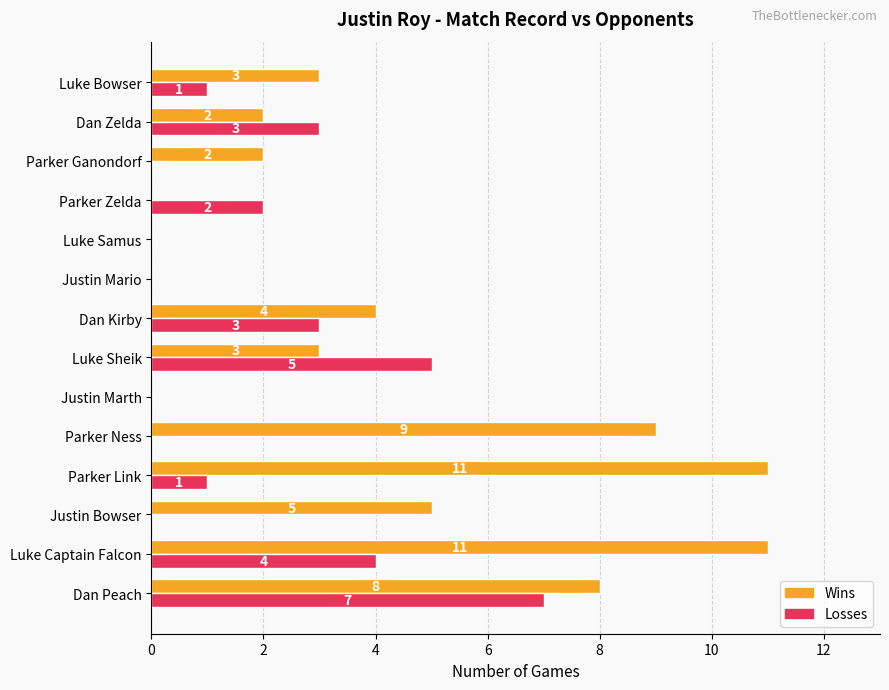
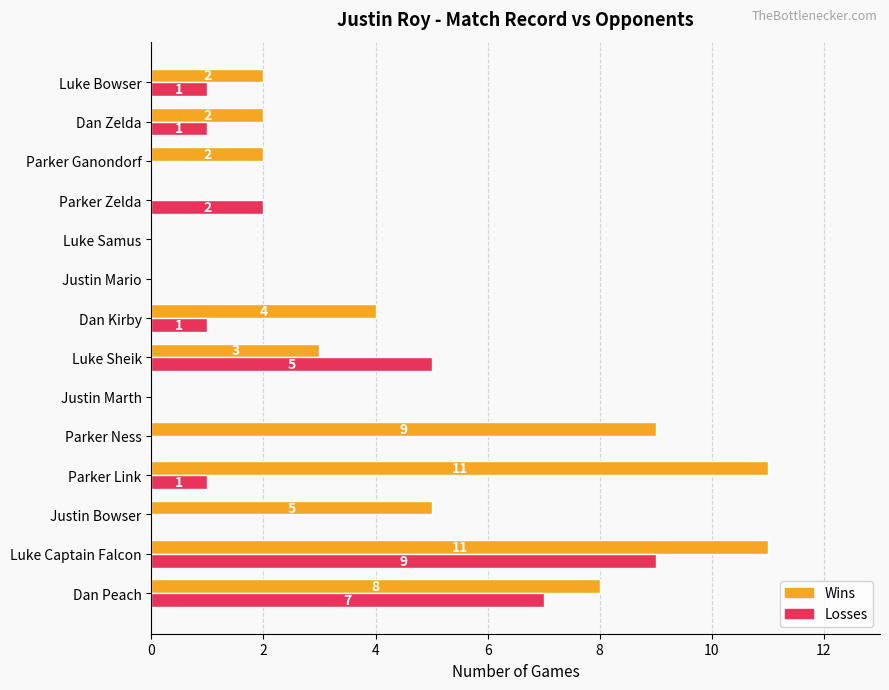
  {
    "Wins": {
-     "Luke Bowser": 3,
+     "Luke Bowser": 2,
      "Dan Zelda": 2,
      "Parker Ganondorf": 2,
      "Dan Kirby": 4,
      "Luke Sheik": 3,
      "Parker Ness": 9,
      "Parker Link": 11,
      "Justin Bowser": 5,
      "Luke Captain Falcon": 11,
      "Dan Peach": 8
    },
    "Losses": {
      "Luke Bowser": 1,
-     "Dan Zelda": 3,
+     "Dan Zelda": 1,
      "Parker Zelda": 2,
-     "Dan Kirby": 3,
+     "Dan Kirby": 1,
      "Luke Sheik": 5,
      "Parker Link": 1,
-     "Luke Captain Falcon": 4,
+     "Luke Captain Falcon": 9,
      "Dan Peach": 7
    }
  }
